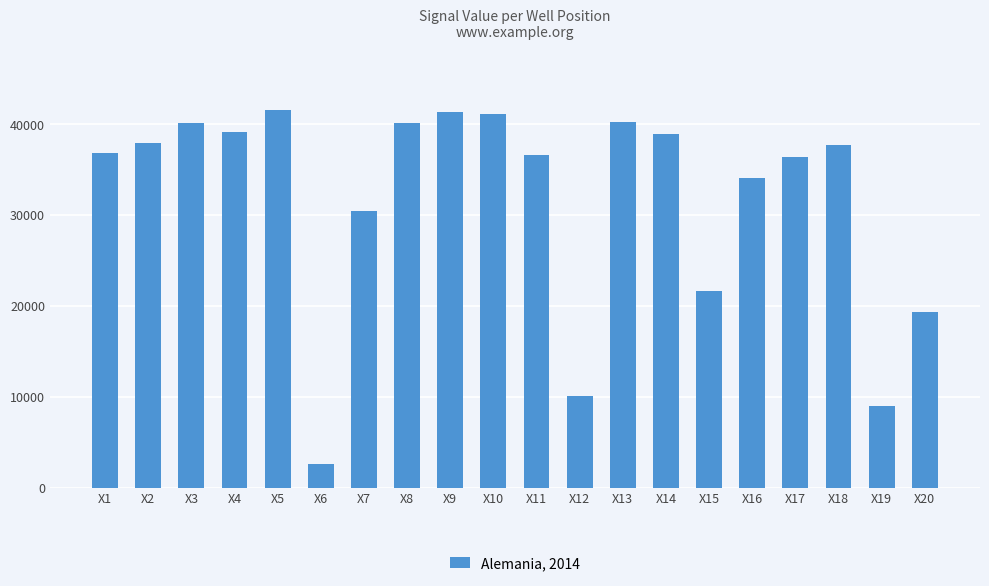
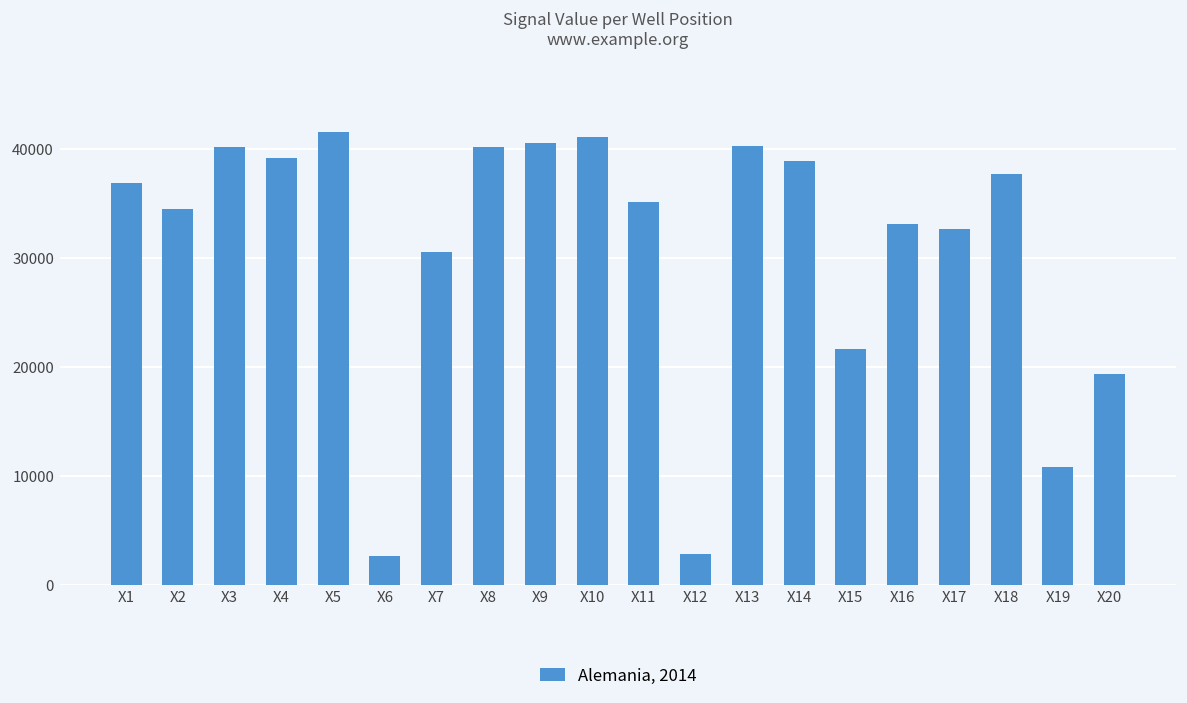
  {
    "X1": 37000,
-   "X2": 38000,
+   "X2": 34000,
    "X3": 40000,
    "X4": 39000,
    "X5": 42000,
    "X6": 3000,
    "X7": 30000,
    "X8": 40000,
-   "X9": 41000,
+   "X9": 40000,
    "X10": 41000,
-   "X11": 37000,
-   "X12": 10000,
+   "X11": 35000,
+   "X12": 3000,
    "X13": 40000,
    "X14": 39000,
    "X15": 22000,
-   "X16": 34000,
-   "X17": 36000,
+   "X16": 33000,
+   "X17": 33000,
    "X18": 38000,
-   "X19": 9000,
+   "X19": 11000,
    "X20": 19000
  }
